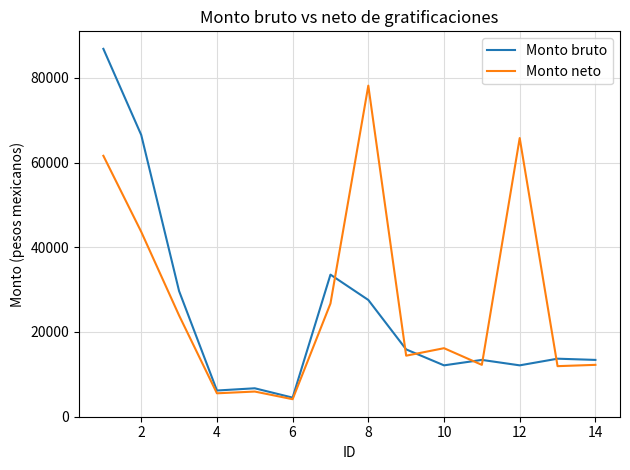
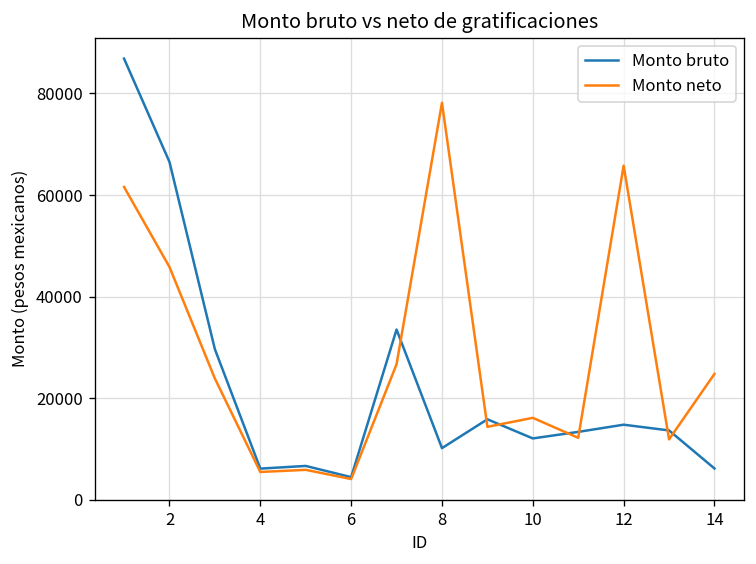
  {
    "Monto bruto": {
      "2": 67000,
      "4": 6000,
-     "8": 28000,
+     "8": 10000,
      "10": 12000,
-     "12": 12000,
-     "14": 13000
+     "12": 15000,
+     "14": 6000
    },
    "Monto neto": {
-     "2": 44000,
+     "2": 46000,
      "4": 5000,
      "8": 78000,
      "10": 16000,
      "12": 66000,
-     "14": 12000
+     "14": 25000
    }
  }
